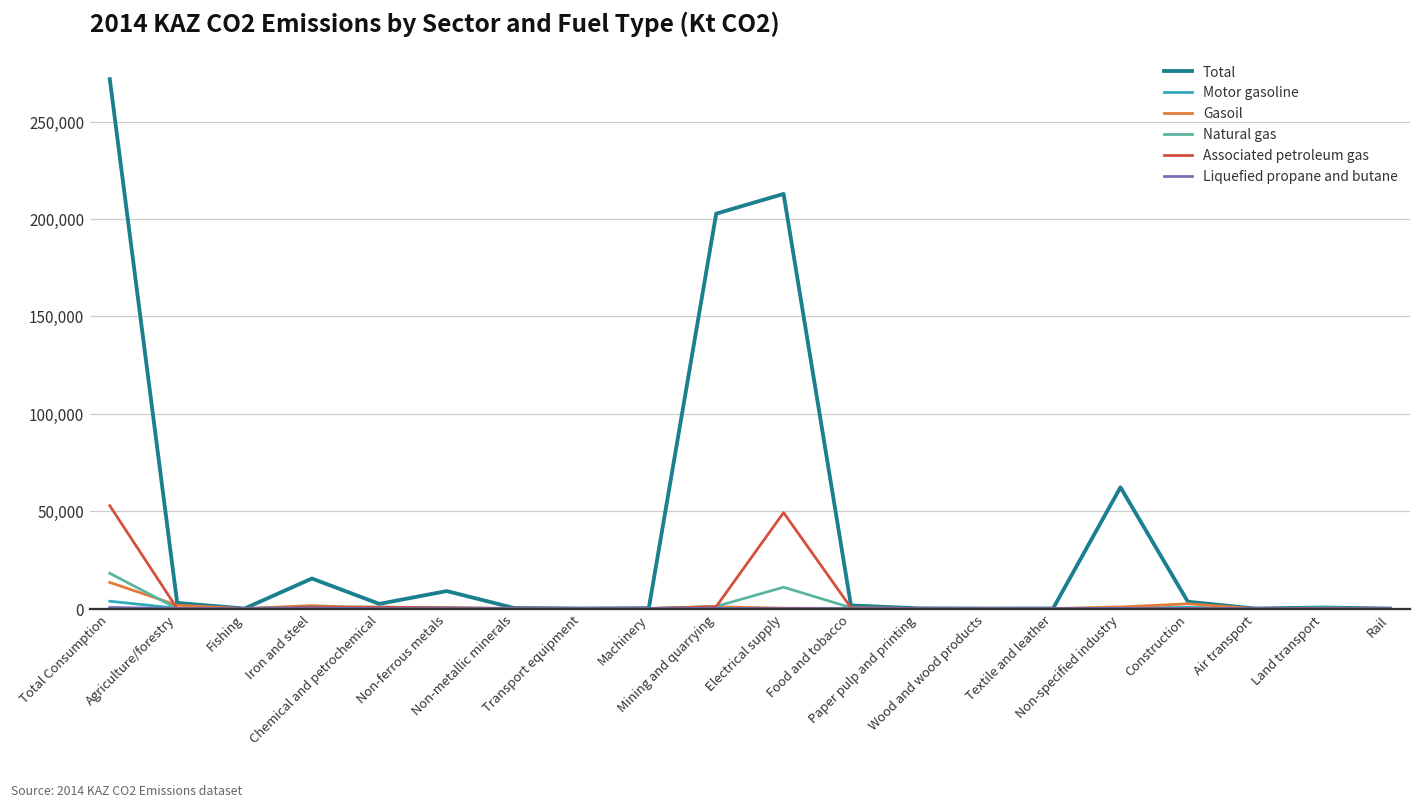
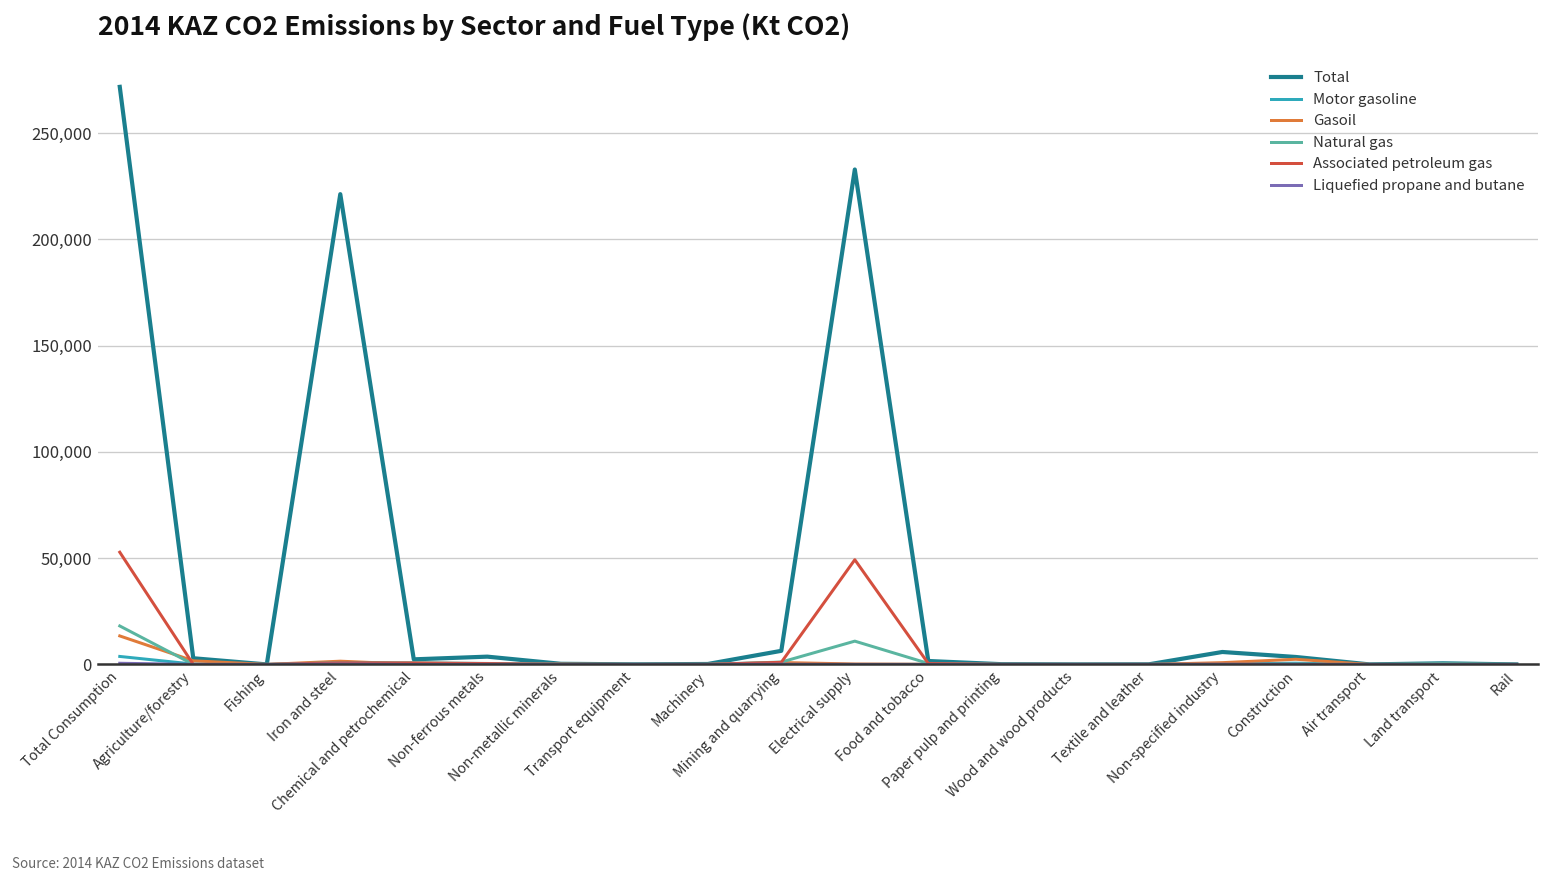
  {
    "Total": {
      "Total Consumption": "272,000",
-     "Iron and steel": "15,000",
+     "Iron and steel": "221,000",
      "Chemical and petrochemical": "2,000",
-     "Non-ferrous metals": "9,000",
-     "Mining and quarrying": "203,000",
-     "Electrical supply": "213,000",
-     "Non-specified industry": "62,000"
+     "Non-ferrous metals": "4,000",
+     "Mining and quarrying": "6,000",
+     "Electrical supply": "233,000",
+     "Non-specified industry": "6,000"
    },
    "Liquefied propane and butane": {
      "Total Consumption": "1,000"
    }
  }
